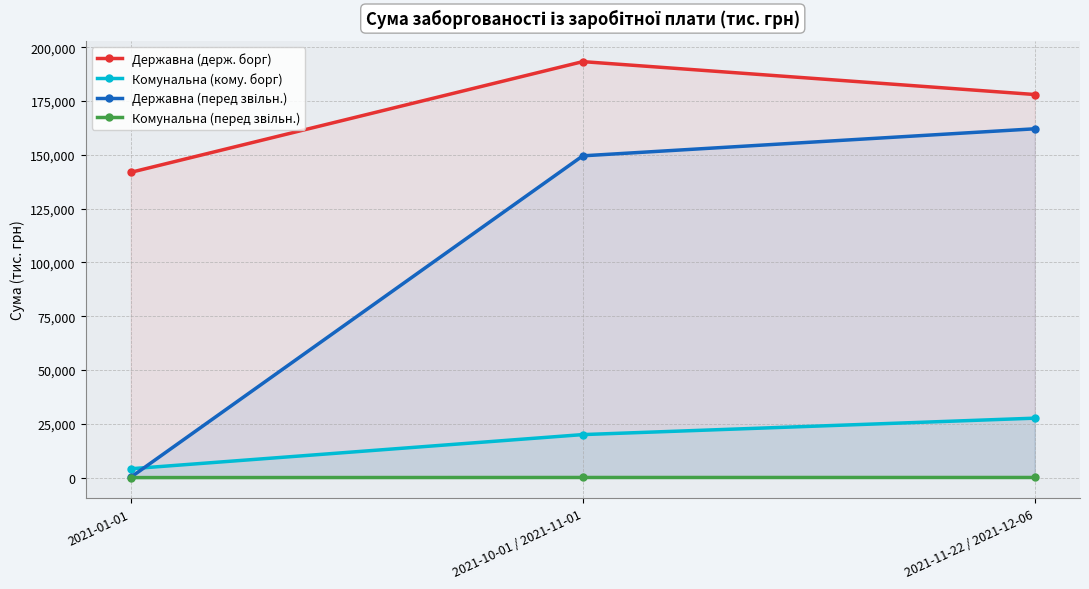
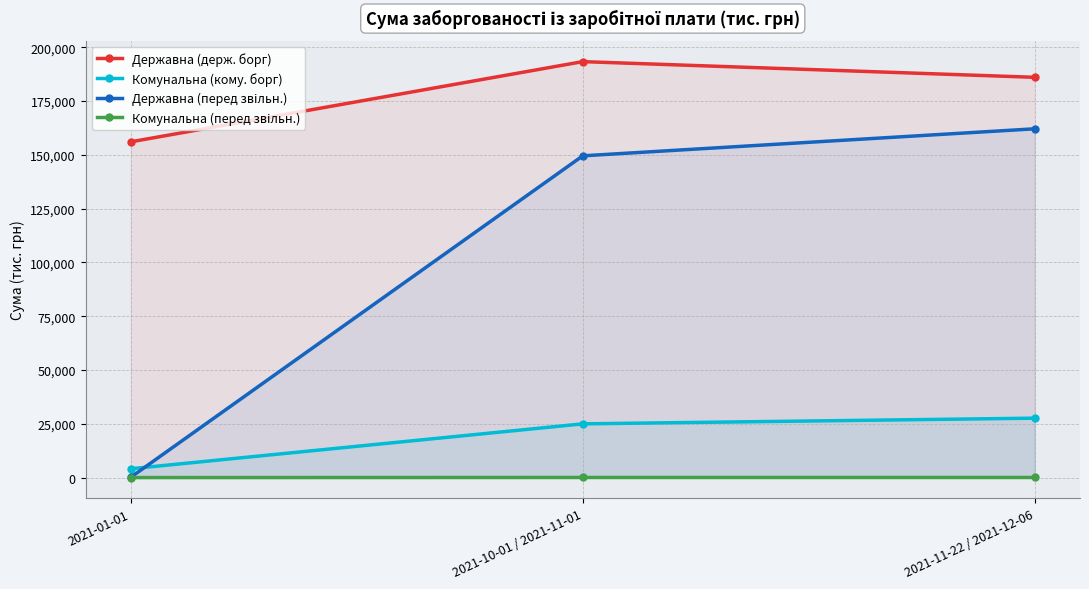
  {
    "Державна (держ. борг)": {
-     "2021-01-01": "142,000",
+     "2021-01-01": "156,000",
      "2021-10-01 / 2021-11-01": "193,000",
-     "2021-11-22 / 2021-12-06": "178,000"
+     "2021-11-22 / 2021-12-06": "186,000"
    },
    "Комунальна (кому. борг)": {
      "2021-01-01": "4,000",
-     "2021-10-01 / 2021-11-01": "20,000",
+     "2021-10-01 / 2021-11-01": "25,000",
      "2021-11-22 / 2021-12-06": "28,000"
    },
    "Державна (перед звільн.)": {
      "2021-10-01 / 2021-11-01": "150,000",
      "2021-11-22 / 2021-12-06": "162,000"
    },
    "Комунальна (перед звільн.)": {
      "2021-10-01 / 2021-11-01": "0",
      "2021-11-22 / 2021-12-06": "0"
    }
  }
